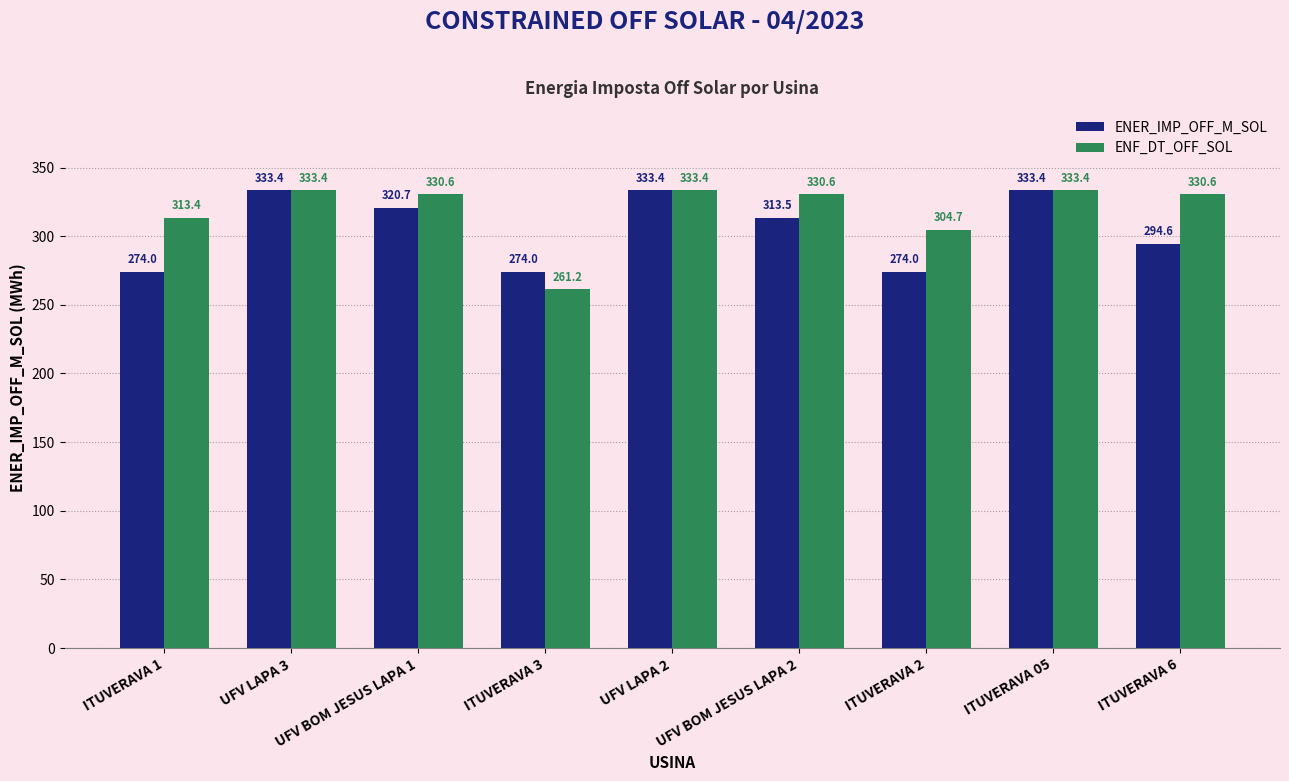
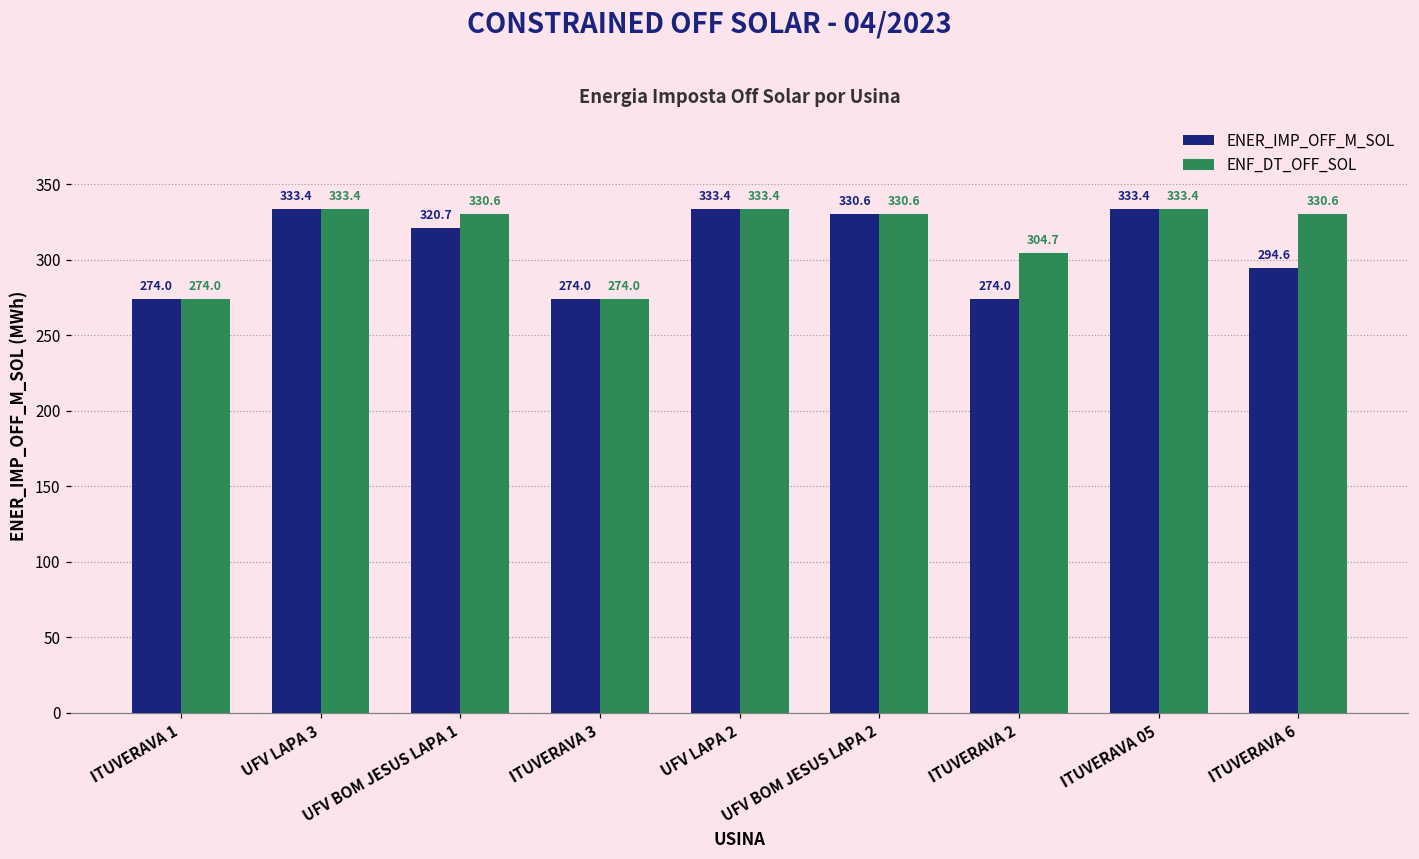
  {
    "ENER_IMP_OFF_M_SOL": {
      "ITUVERAVA 1": 274.0,
      "UFV LAPA 3": 333.4,
      "UFV BOM JESUS LAPA 1": 320.7,
      "ITUVERAVA 3": 274.0,
      "UFV LAPA 2": 333.4,
-     "UFV BOM JESUS LAPA 2": 313.5,
+     "UFV BOM JESUS LAPA 2": 330.6,
      "ITUVERAVA 2": 274.0,
      "ITUVERAVA 05": 333.4,
      "ITUVERAVA 6": 294.6
    },
    "ENF_DT_OFF_SOL": {
-     "ITUVERAVA 1": 313.4,
+     "ITUVERAVA 1": 274.0,
      "UFV LAPA 3": 333.4,
      "UFV BOM JESUS LAPA 1": 330.6,
-     "ITUVERAVA 3": 261.2,
+     "ITUVERAVA 3": 274.0,
      "UFV LAPA 2": 333.4,
      "UFV BOM JESUS LAPA 2": 330.6,
      "ITUVERAVA 2": 304.7,
      "ITUVERAVA 05": 333.4,
      "ITUVERAVA 6": 330.6
    }
  }
